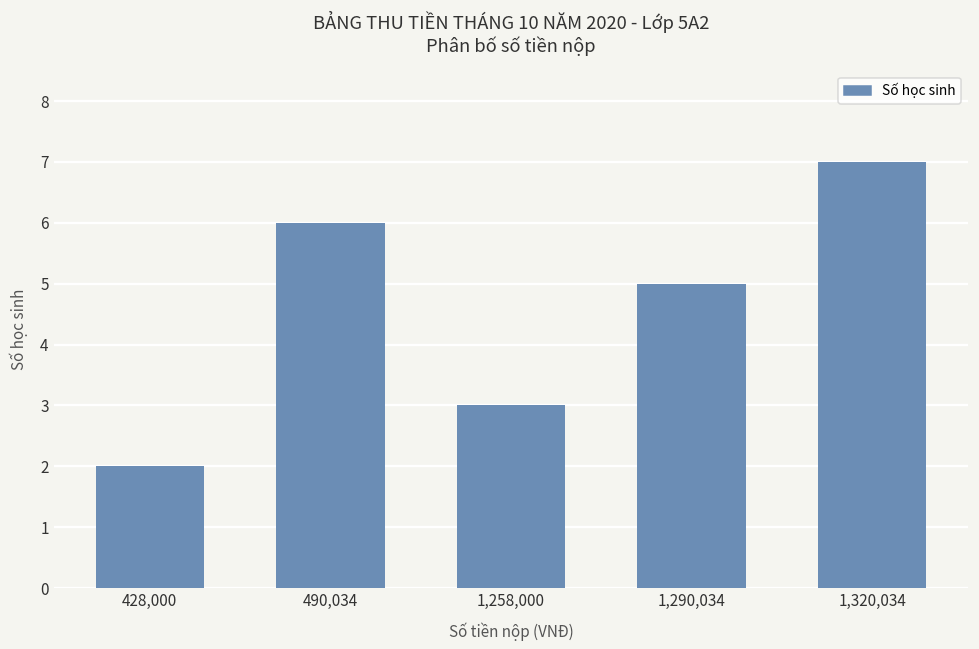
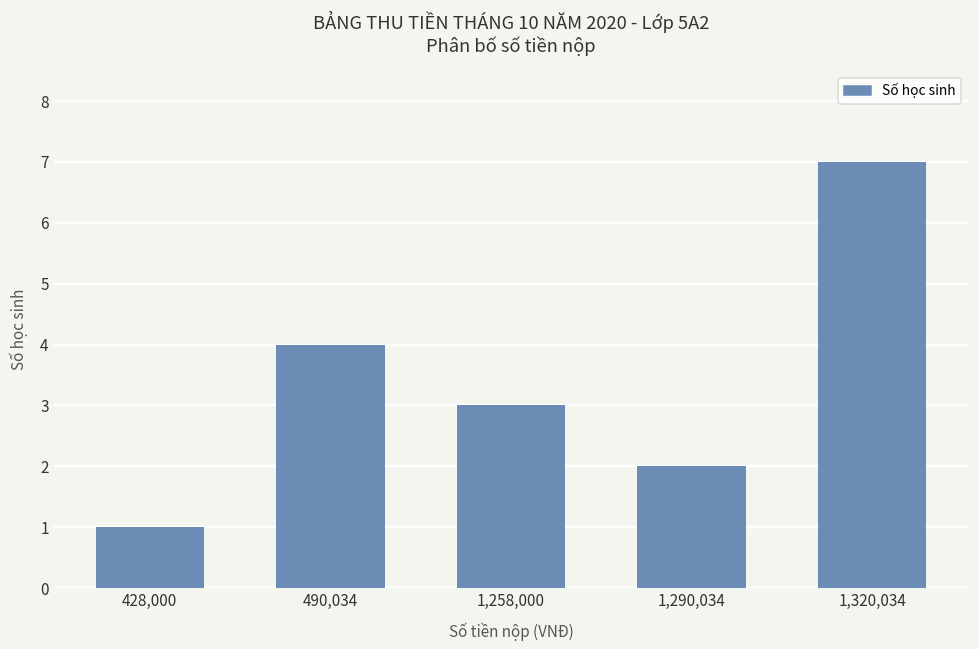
  {
-   "428,000": 2,
-   "490,034": 6,
+   "428,000": 1,
+   "490,034": 4,
    "1,258,000": 3,
-   "1,290,034": 5,
+   "1,290,034": 2,
    "1,320,034": 7
  }
